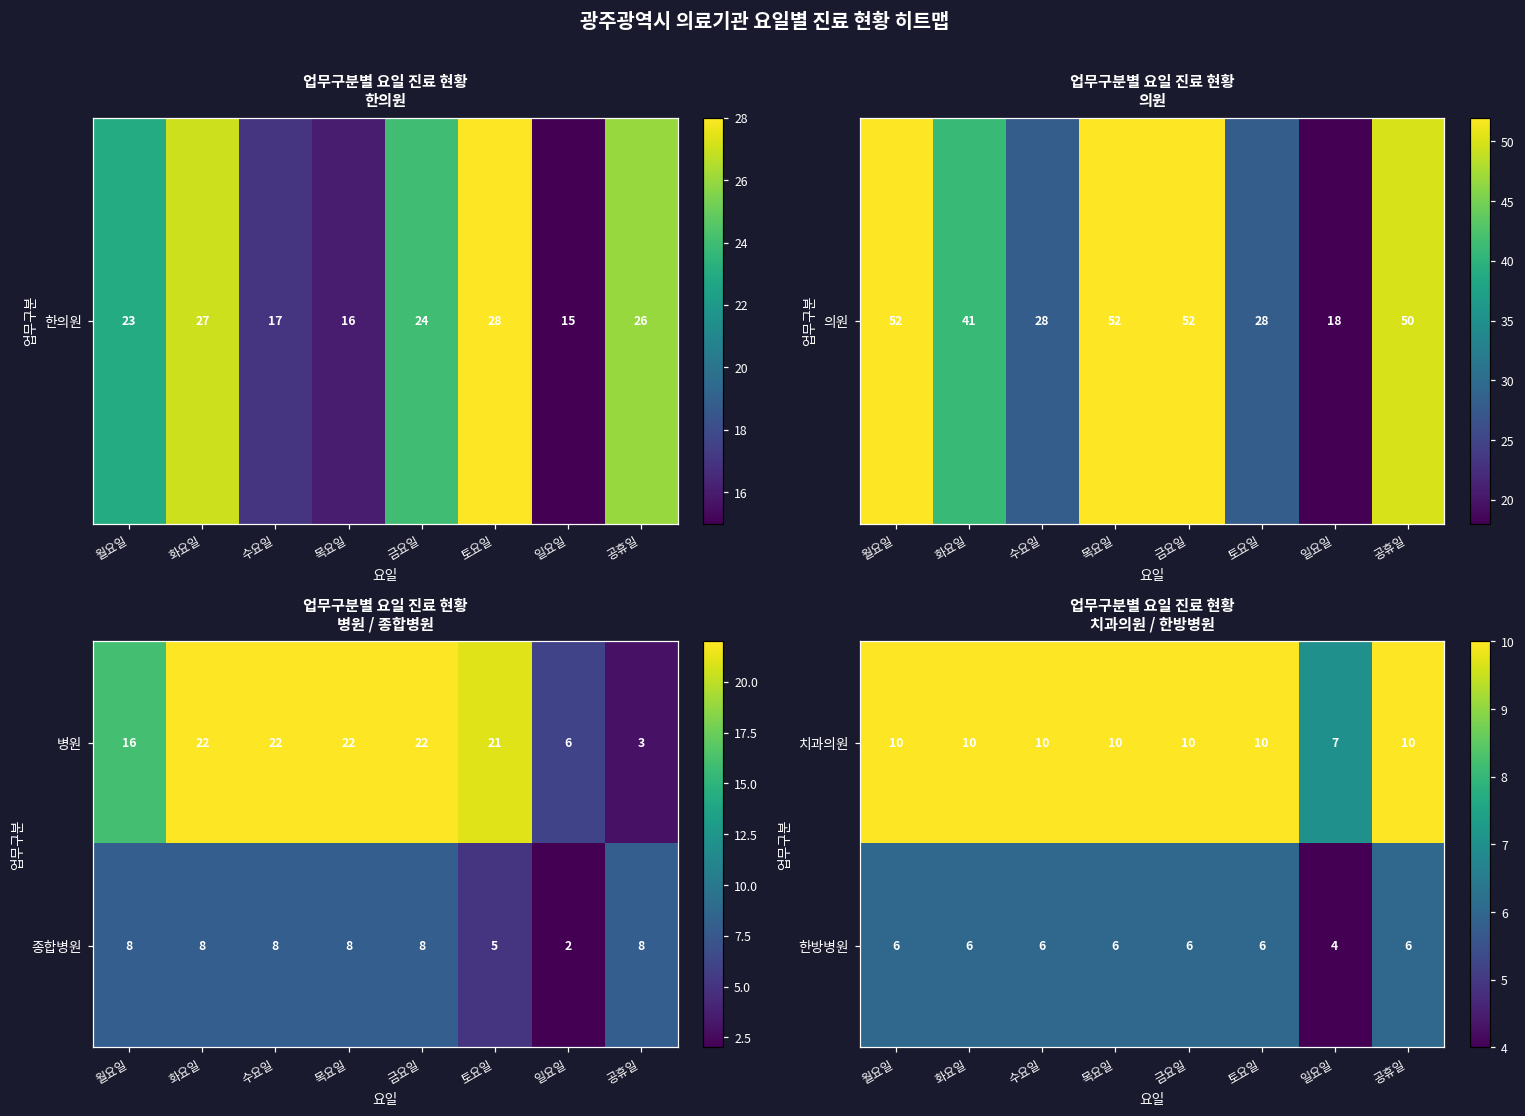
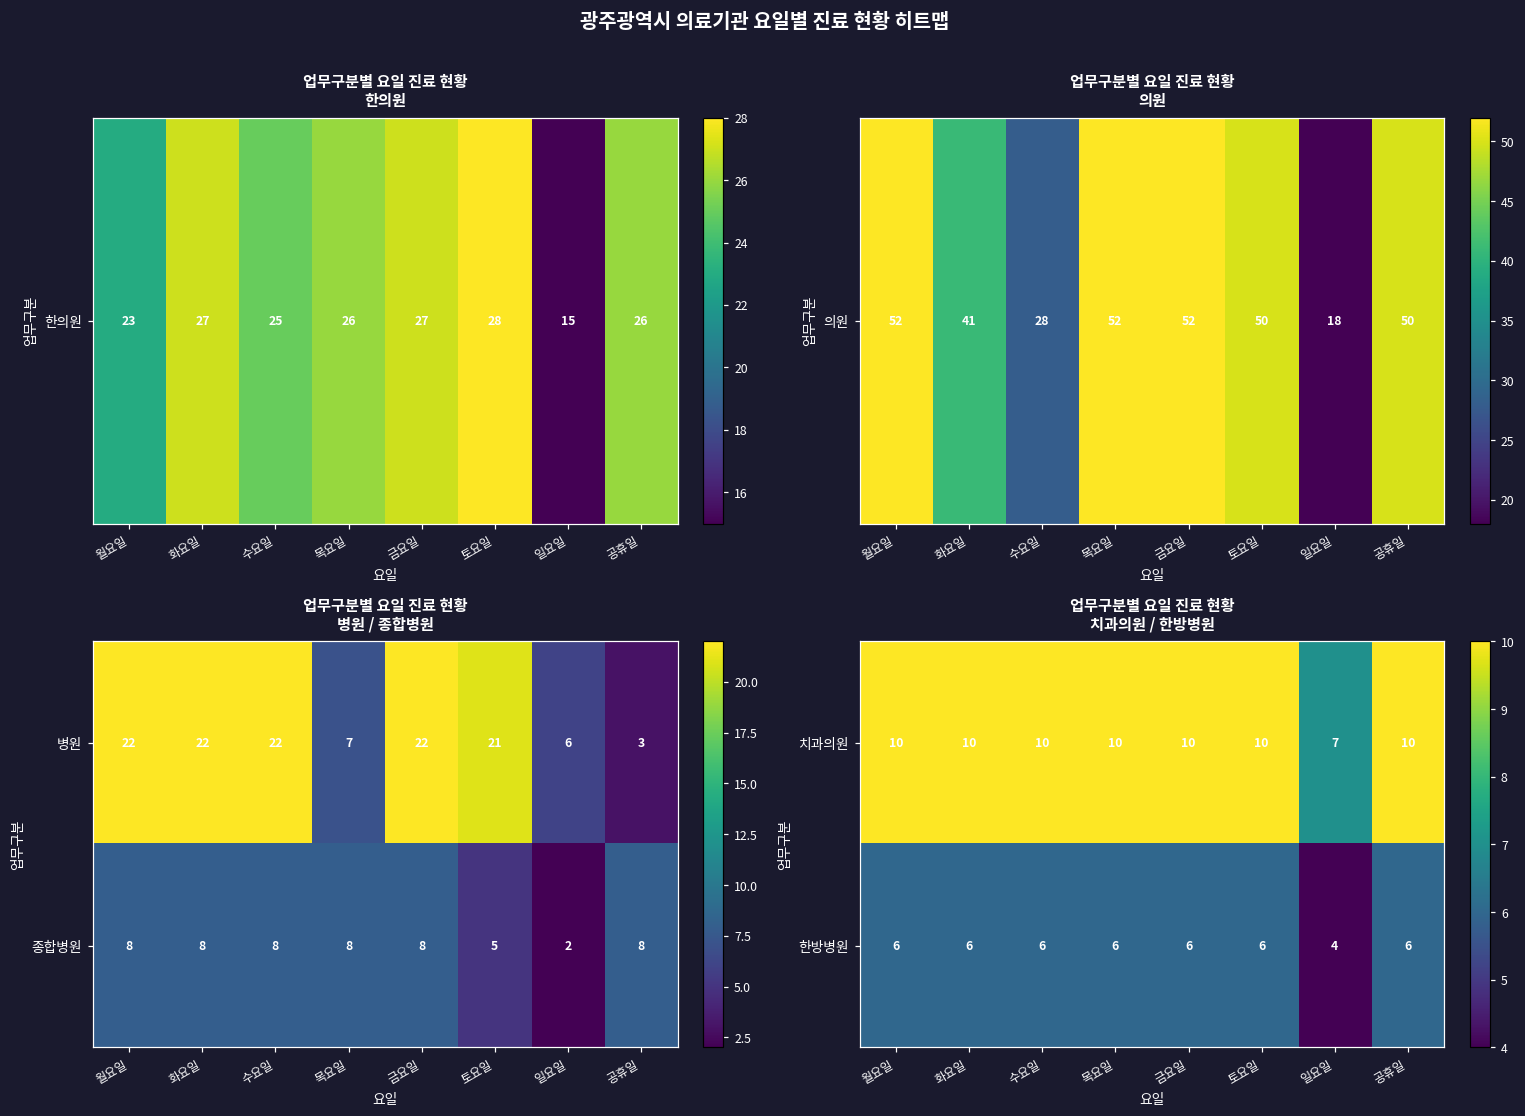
  {
    "업무구분별 요일 진료 현황 한의원": {
      "한의원": {
        "월요일": 23,
        "화요일": 27,
-       "수요일": 17,
-       "목요일": 16,
-       "금요일": 24,
+       "수요일": 25,
+       "목요일": 26,
+       "금요일": 27,
        "토요일": 28,
        "일요일": 15,
        "공휴일": 26
      }
    },
    "업무구분별 요일 진료 현황 의원": {
      "의원": {
        "월요일": 52,
        "화요일": 41,
        "수요일": 28,
        "목요일": 52,
        "금요일": 52,
-       "토요일": 28,
+       "토요일": 50,
        "일요일": 18,
        "공휴일": 50
      }
    },
    "업무구분별 요일 진료 현황 병원 / 종합병원": {
      "병원": {
-       "월요일": 16,
+       "월요일": 22,
        "화요일": 22,
        "수요일": 22,
-       "목요일": 22,
+       "목요일": 7,
        "금요일": 22,
        "토요일": 21,
        "일요일": 6,
        "공휴일": 3
      },
      "종합병원": {
        "월요일": 8,
        "화요일": 8,
        "수요일": 8,
        "목요일": 8,
        "금요일": 8,
        "토요일": 5,
        "일요일": 2,
        "공휴일": 8
      }
    },
    "업무구분별 요일 진료 현황 치과의원 / 한방병원": {
      "치과의원": {
        "월요일": 10,
        "화요일": 10,
        "수요일": 10,
        "목요일": 10,
        "금요일": 10,
        "토요일": 10,
        "일요일": 7,
        "공휴일": 10
      },
      "한방병원": {
        "월요일": 6,
        "화요일": 6,
        "수요일": 6,
        "목요일": 6,
        "금요일": 6,
        "토요일": 6,
        "일요일": 4,
        "공휴일": 6
      }
    }
  }
